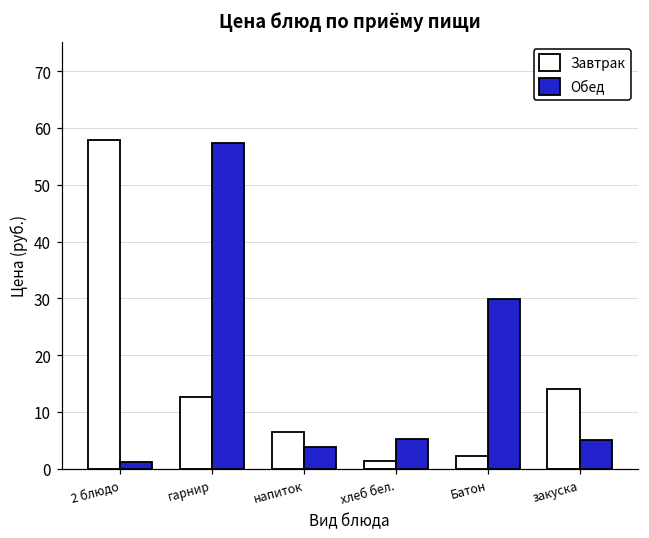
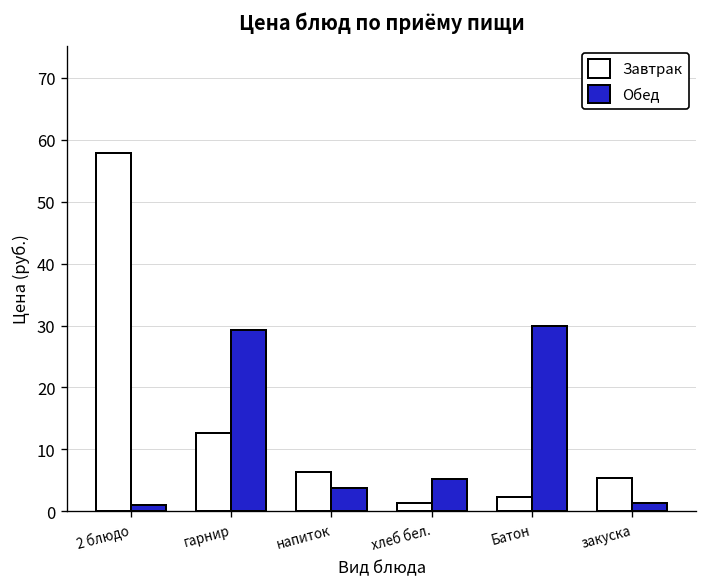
  {
    "Завтрак": {
      "2 блюдо": 58,
      "гарнир": 13,
      "напиток": 6,
      "хлеб бел.": 1,
      "Батон": 2,
-     "закуска": 14
+     "закуска": 5
    },
    "Обед": {
      "2 блюдо": 1,
-     "гарнир": 57,
+     "гарнир": 29,
      "напиток": 4,
      "хлеб бел.": 5,
      "Батон": 30,
-     "закуска": 5
+     "закуска": 1
    }
  }
